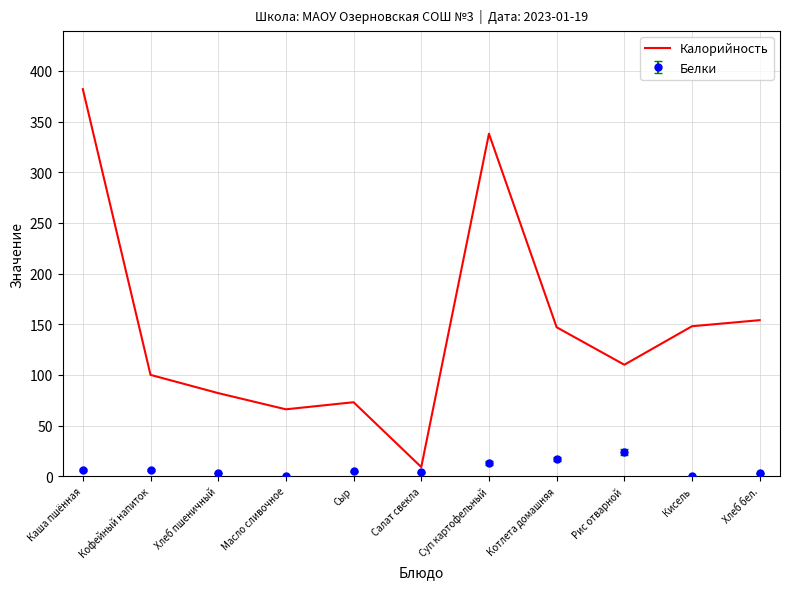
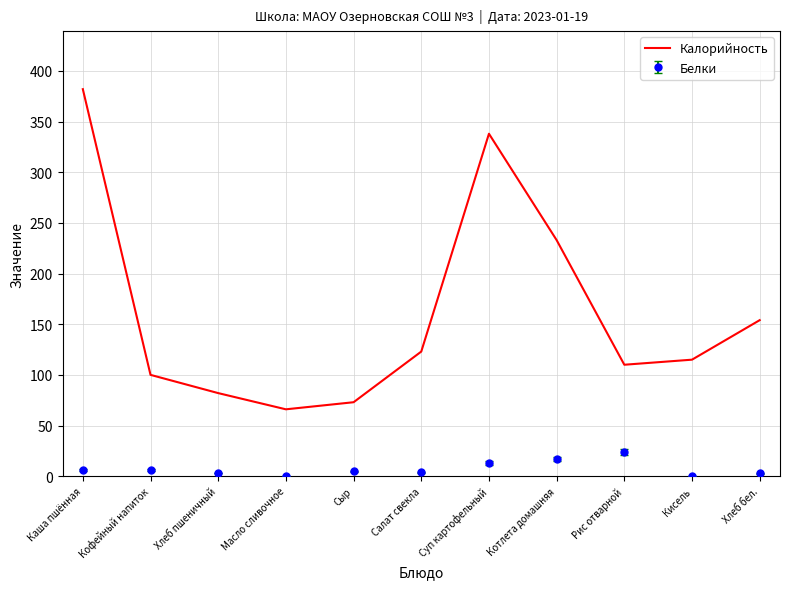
  {
    "Калорийность": {
      "Каша пшённая": 382,
      "Кофейный напиток": 100,
      "Хлеб пшеничный": 82,
      "Масло сливочное": 66,
      "Сыр": 73,
-     "Салат свекла": 9,
+     "Салат свекла": 123,
      "Суп картофельный": 338,
-     "Котлета домашняя": 147,
+     "Котлета домашняя": 233,
      "Рис отварной": 110,
-     "Кисель": 148,
+     "Кисель": 115,
      "Хлеб бел.": 154
    }
  }
